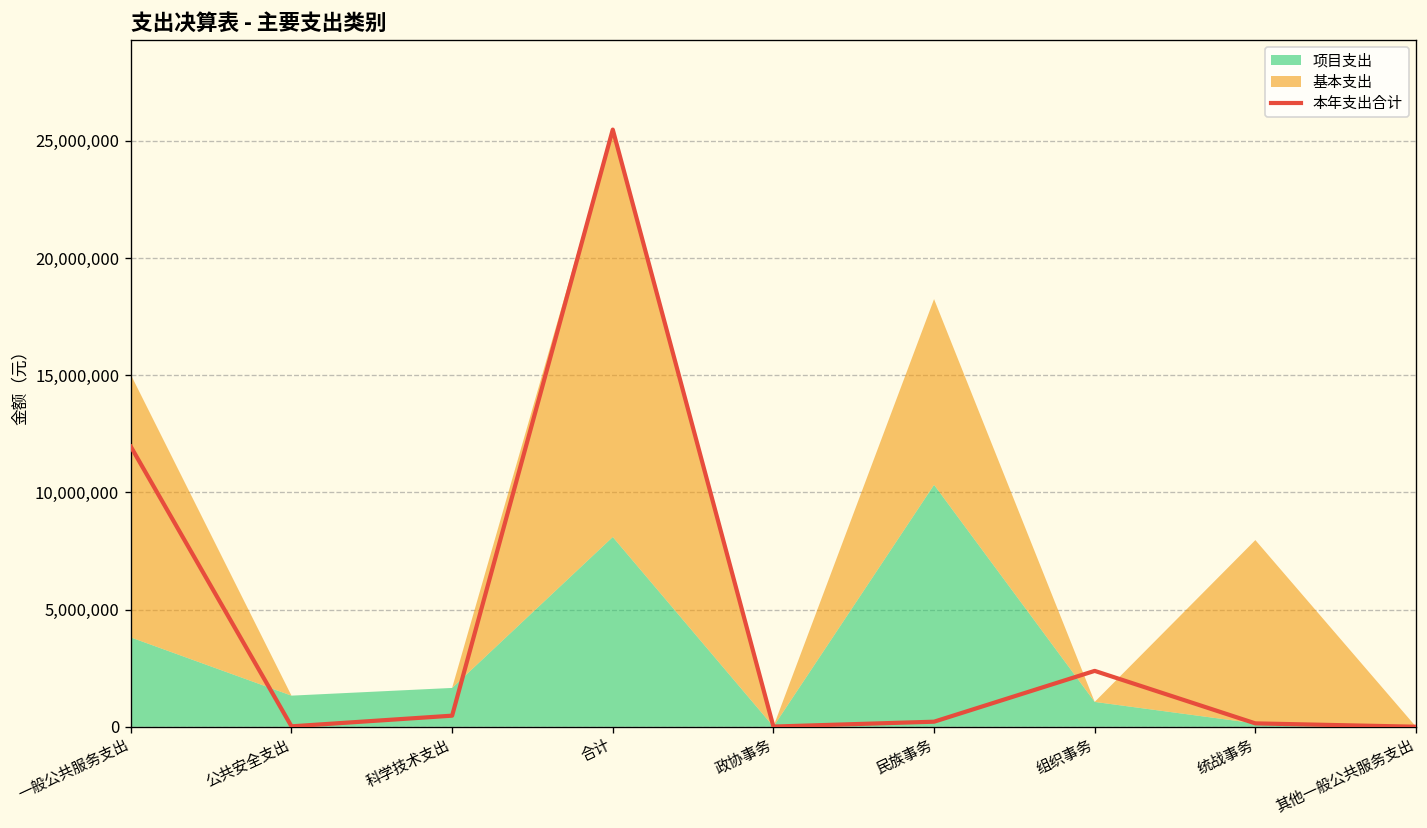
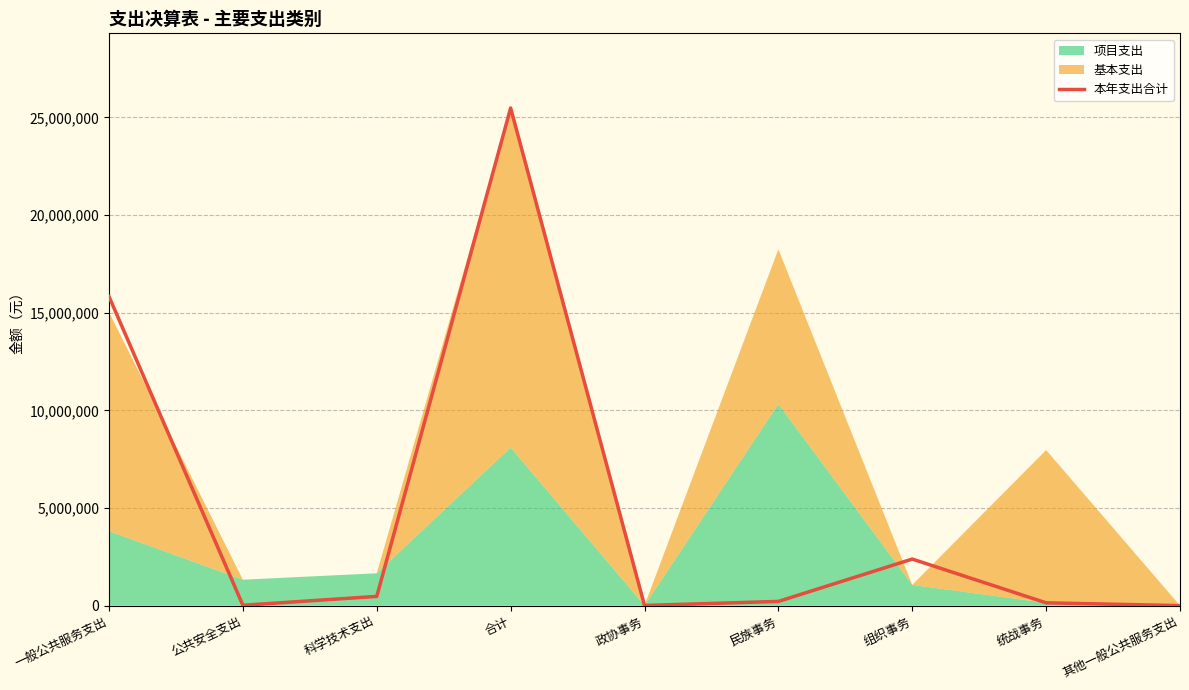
  {
    "本年支出合计": {
-     "一般公共服务支出": "12,000,000",
+     "一般公共服务支出": "15,800,000",
      "公共安全支出": "0",
      "科学技术支出": "500,000",
      "民族事务": "200,000",
      "组织事务": "2,400,000"
    },
    "项目支出": {
      "一般公共服务支出": "3,800,000",
      "合计": "8,100,000",
      "民族事务": "10,300,000"
    },
    "基本支出": {
      "一般公共服务支出": "11,200,000",
      "民族事务": "7,900,000",
      "统战事务": "7,800,000"
    }
  }
